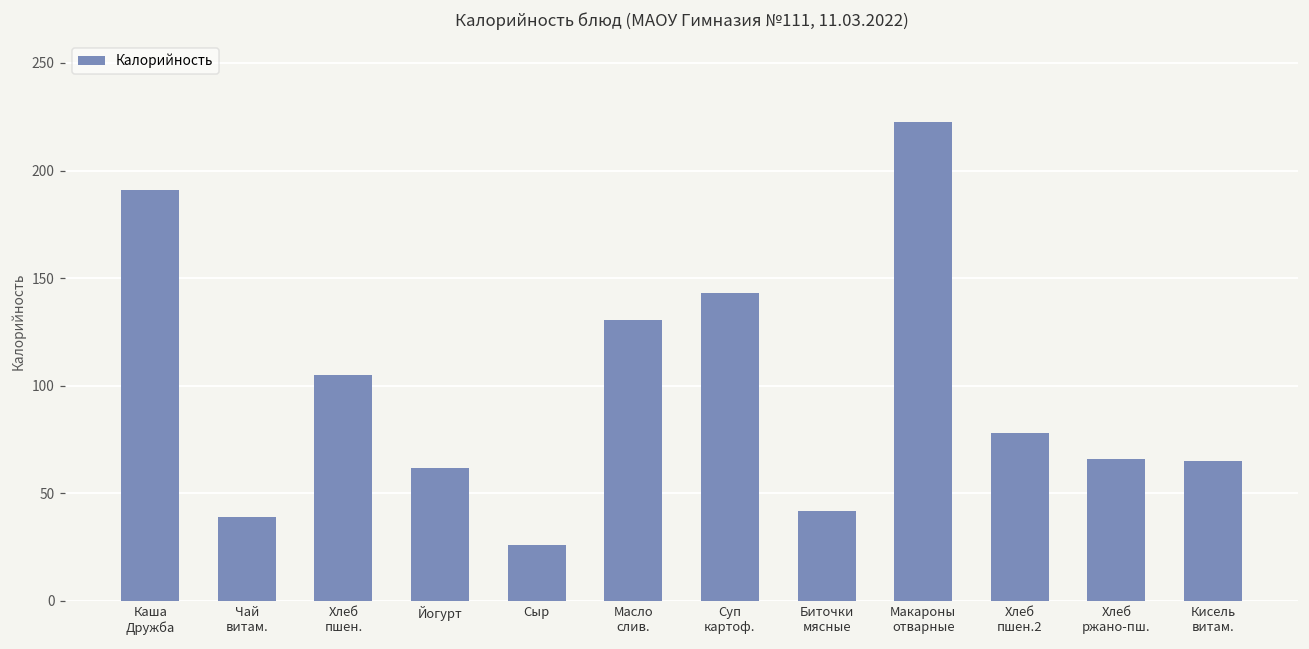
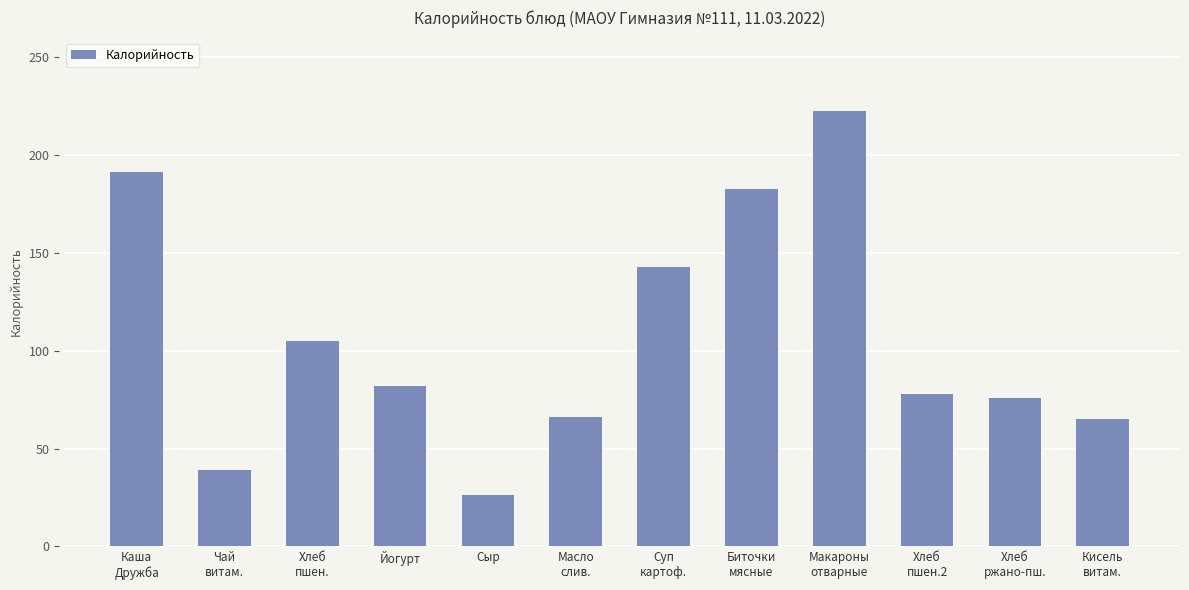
  {
    "Каша Дружба": 191,
    "Чай витам.": 39,
    "Хлеб пшен.": 105,
-   "Йогурт": 62,
+   "Йогурт": 82,
    "Сыр": 26,
-   "Масло слив.": 131,
+   "Масло слив.": 66,
    "Суп картоф.": 143,
-   "Биточки мясные": 42,
+   "Биточки мясные": 183,
    "Макароны отварные": 222,
    "Хлеб пшен.2": 78,
-   "Хлеб ржано-пш.": 66,
+   "Хлеб ржано-пш.": 76,
    "Кисель витам.": 65
  }
